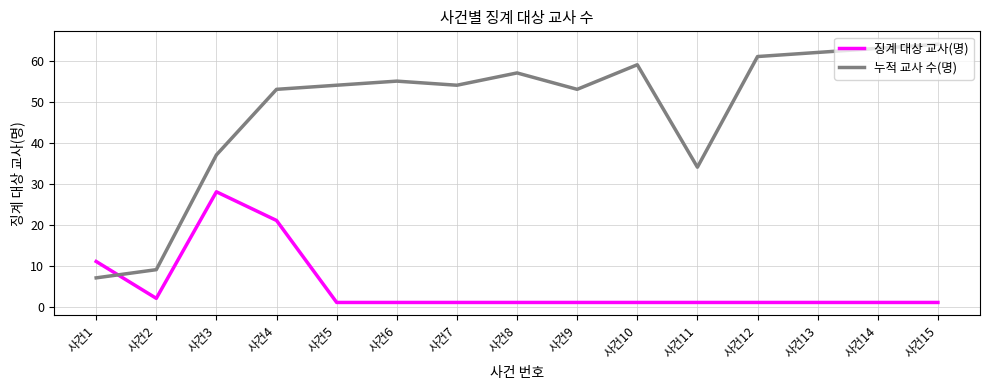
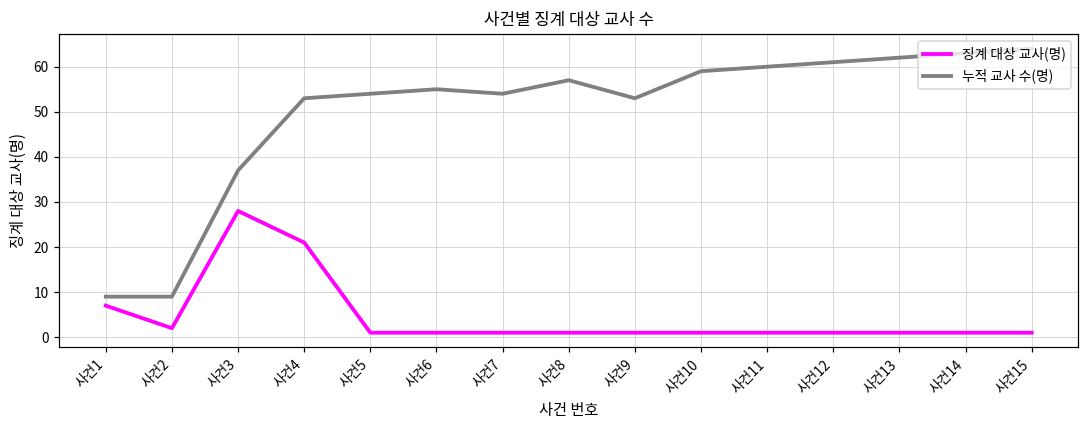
  {
    "징계 대상 교사(명)": {
-     "사건1": 11,
+     "사건1": 7,
      "사건2": 2,
      "사건3": 28,
      "사건4": 21,
      "사건5": 1,
      "사건6": 1,
      "사건7": 1,
      "사건8": 1,
      "사건9": 1,
      "사건10": 1,
      "사건11": 1,
      "사건12": 1,
      "사건13": 1,
      "사건14": 1,
      "사건15": 1
    },
    "누적 교사 수(명)": {
-     "사건1": 7,
+     "사건1": 9,
      "사건2": 9,
      "사건3": 37,
      "사건4": 53,
      "사건5": 54,
      "사건6": 55,
      "사건7": 54,
      "사건8": 57,
      "사건9": 53,
      "사건10": 59,
-     "사건11": 34,
+     "사건11": 60,
      "사건12": 61,
      "사건13": 62
    }
  }
